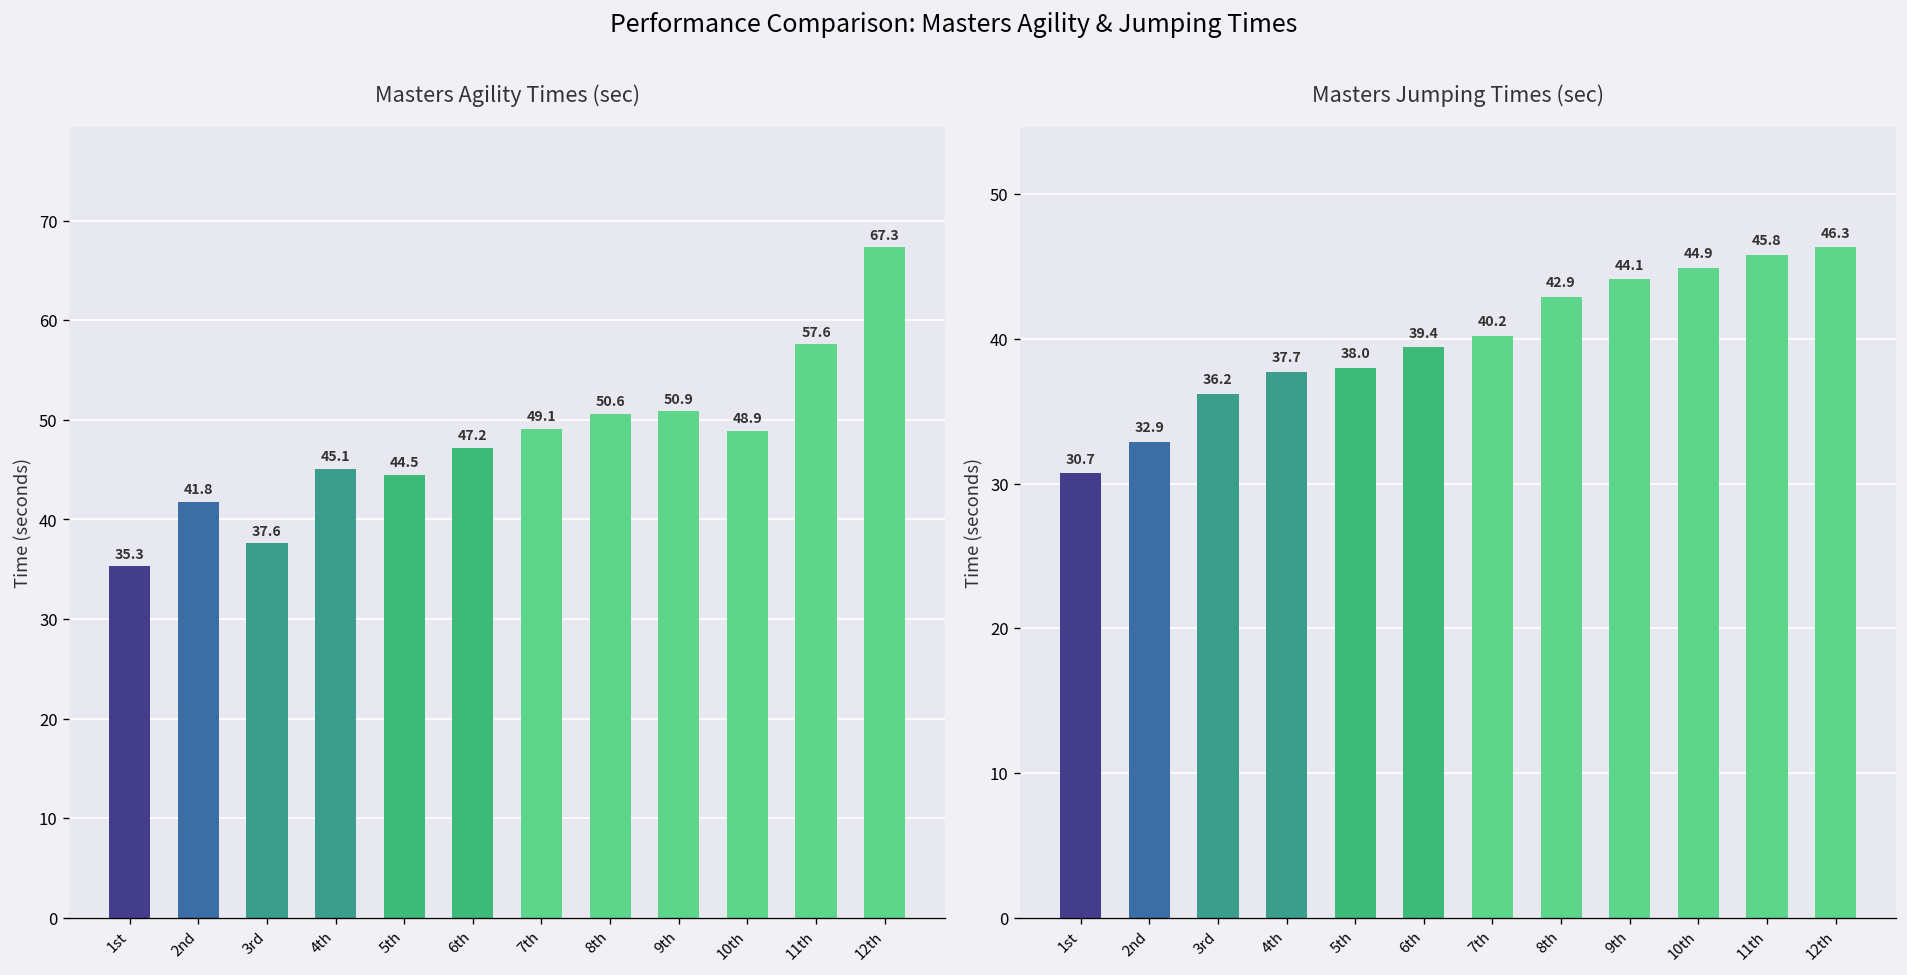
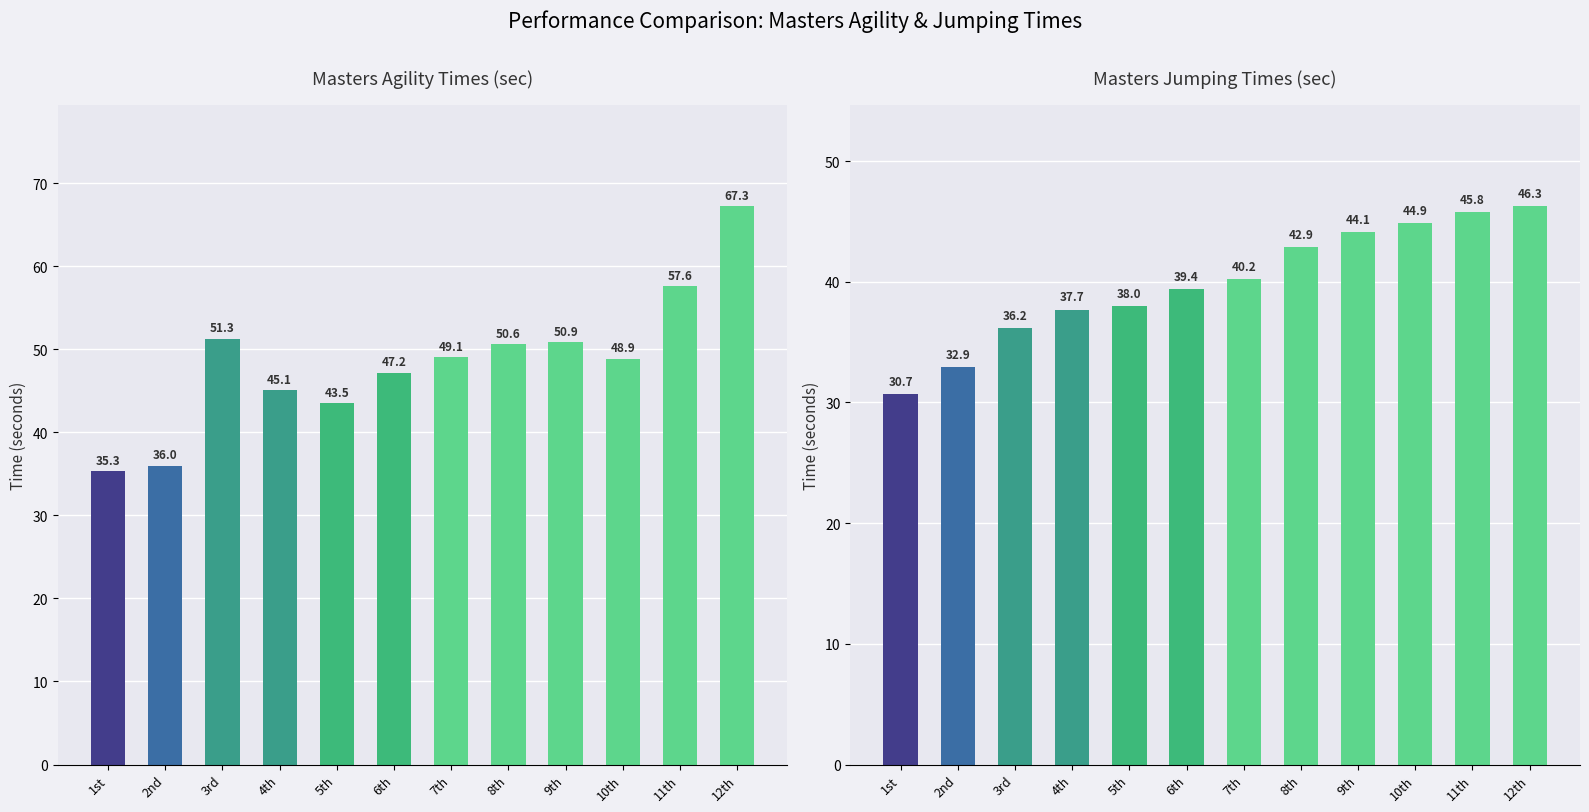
  {
    "Masters Agility Times (sec)": {
      "1st": 35.3,
-     "2nd": 41.8,
-     "3rd": 37.6,
+     "2nd": 36.0,
+     "3rd": 51.3,
      "4th": 45.1,
-     "5th": 44.5,
+     "5th": 43.5,
      "6th": 47.2,
      "7th": 49.1,
      "8th": 50.6,
      "9th": 50.9,
      "10th": 48.9,
      "11th": 57.6,
      "12th": 67.3
    },
    "Masters Jumping Times (sec)": {
      "1st": 30.7,
      "2nd": 32.9,
      "3rd": 36.2,
      "4th": 37.7,
      "5th": 38.0,
      "6th": 39.4,
      "7th": 40.2,
      "8th": 42.9,
      "9th": 44.1,
      "10th": 44.9,
      "11th": 45.8,
      "12th": 46.3
    }
  }
